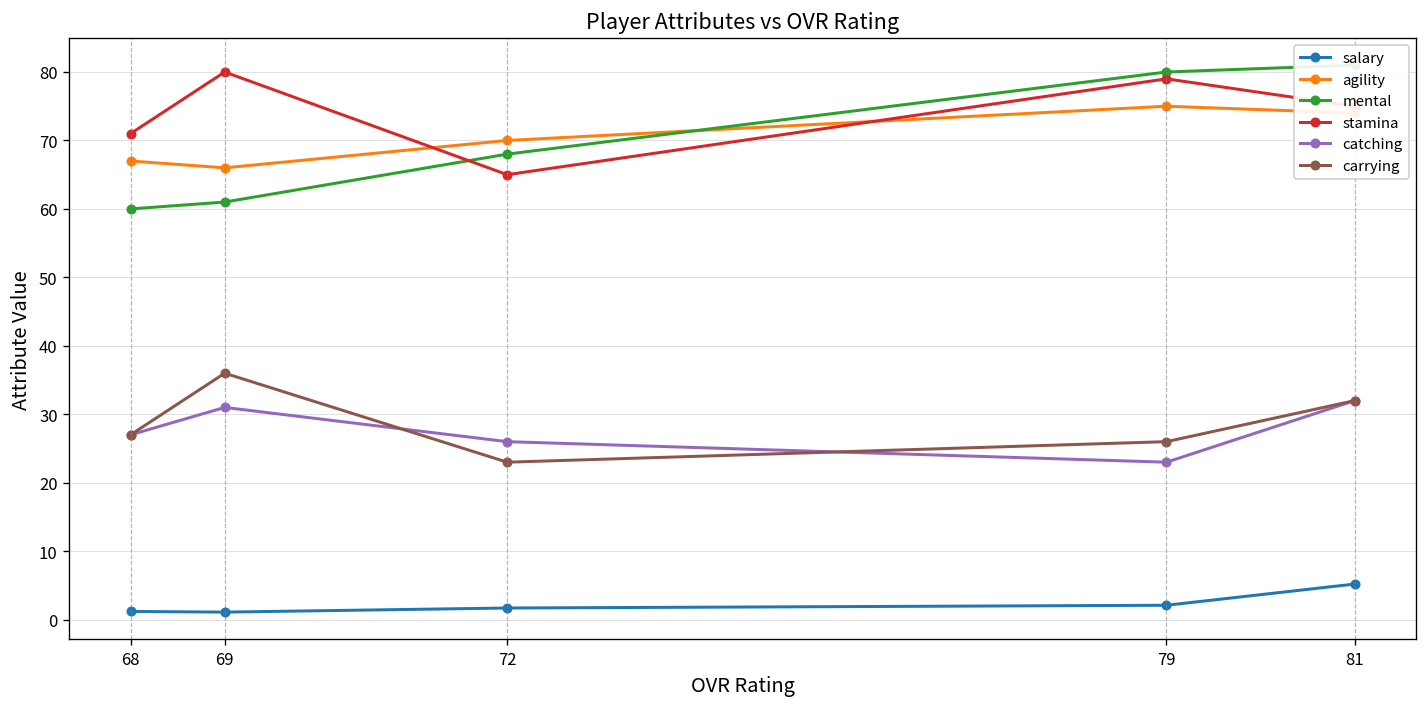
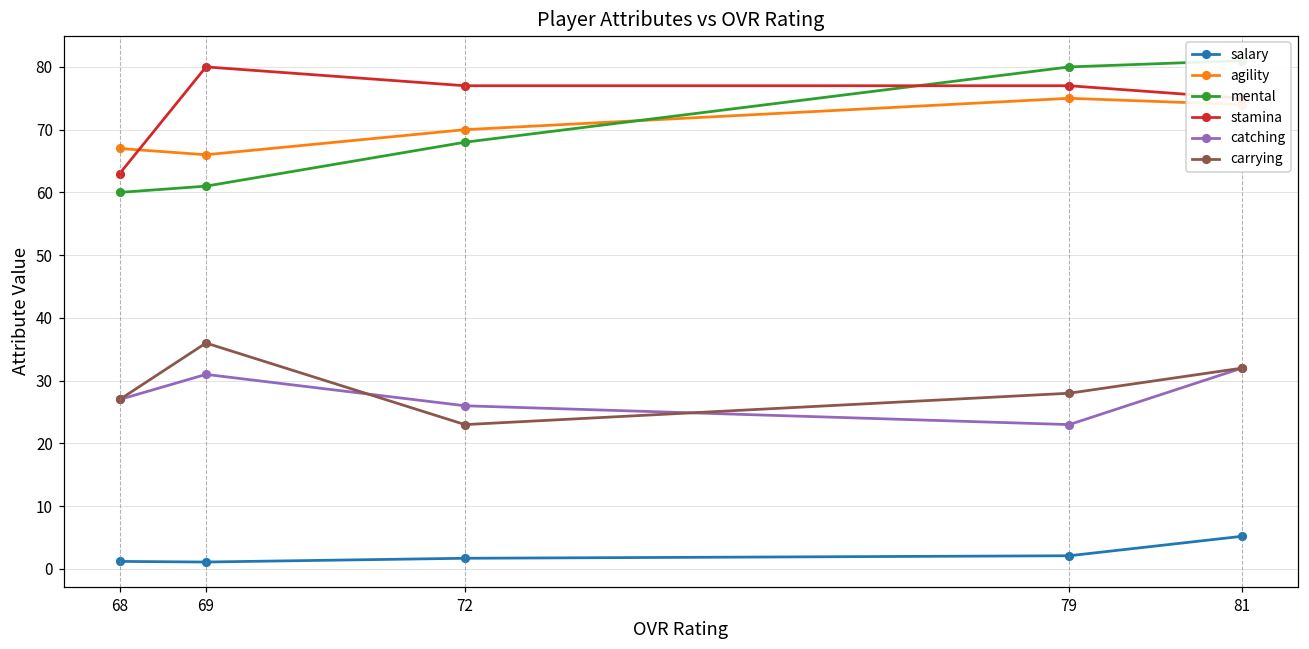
  {
    "salary": {
      "68": 1,
      "69": 1,
      "72": 2,
      "79": 2,
      "81": 5
    },
    "agility": {
      "68": 67,
      "69": 66,
      "72": 70,
      "79": 75
    },
    "mental": {
      "68": 60,
      "69": 61,
      "72": 68,
      "79": 80
    },
    "stamina": {
-     "68": 71,
+     "68": 63,
      "69": 80,
-     "72": 65,
-     "79": 79
+     "72": 77,
+     "79": 77
    },
    "catching": {
      "69": 31,
      "72": 26,
      "79": 23
    },
    "carrying": {
      "69": 36,
      "72": 23,
-     "79": 26
+     "79": 28
    }
  }
